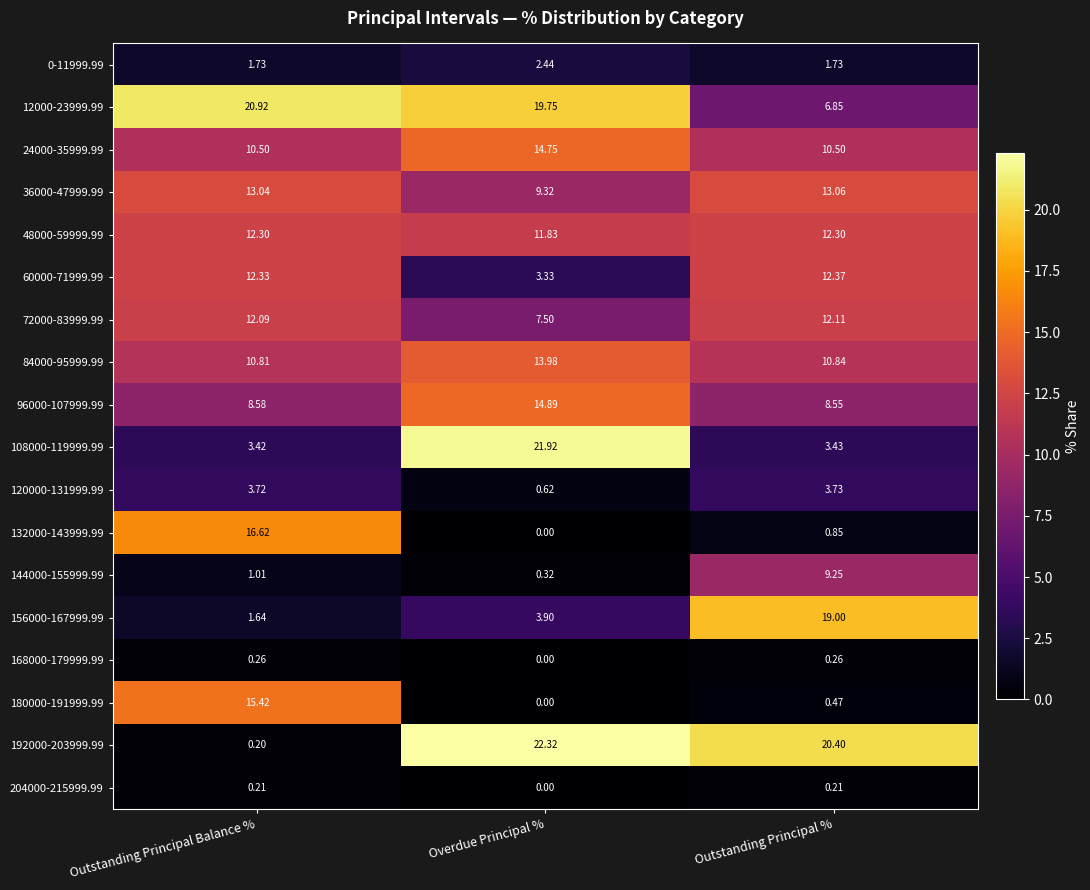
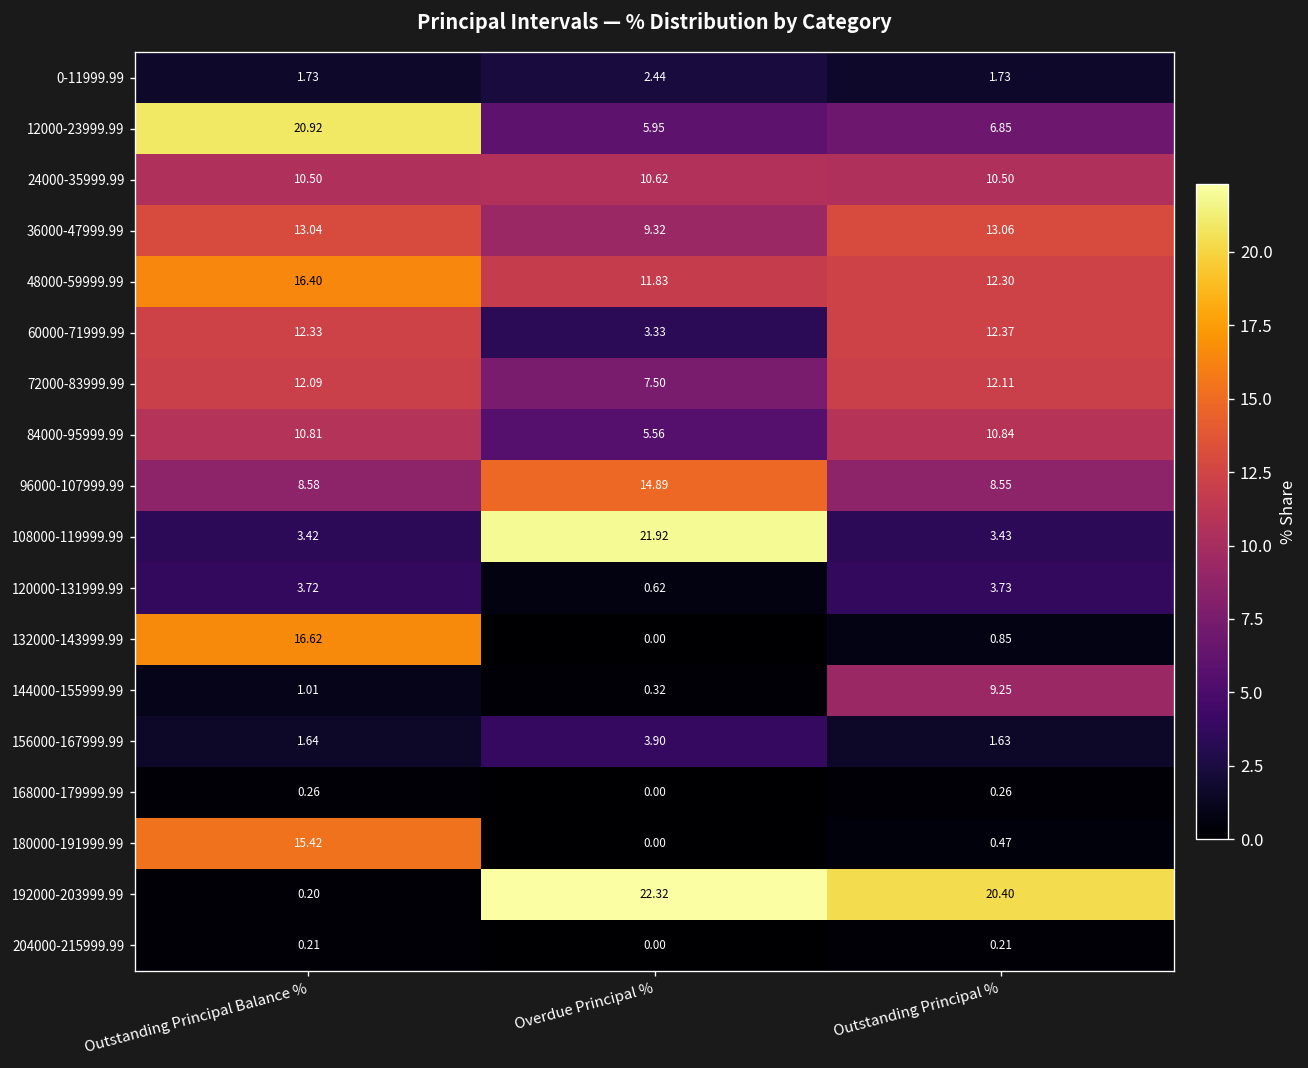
  {
    "0-11999.99": {
      "Outstanding Principal Balance %": 1.73,
      "Overdue Principal %": 2.44,
      "Outstanding Principal %": 1.73
    },
    "12000-23999.99": {
      "Outstanding Principal Balance %": 20.92,
-     "Overdue Principal %": 19.75,
+     "Overdue Principal %": 5.95,
      "Outstanding Principal %": 6.85
    },
    "24000-35999.99": {
      "Outstanding Principal Balance %": 10.50,
-     "Overdue Principal %": 14.75,
+     "Overdue Principal %": 10.62,
      "Outstanding Principal %": 10.50
    },
    "36000-47999.99": {
      "Outstanding Principal Balance %": 13.04,
      "Overdue Principal %": 9.32,
      "Outstanding Principal %": 13.06
    },
    "48000-59999.99": {
-     "Outstanding Principal Balance %": 12.30,
+     "Outstanding Principal Balance %": 16.40,
      "Overdue Principal %": 11.83,
      "Outstanding Principal %": 12.30
    },
    "60000-71999.99": {
      "Outstanding Principal Balance %": 12.33,
      "Overdue Principal %": 3.33,
      "Outstanding Principal %": 12.37
    },
    "72000-83999.99": {
      "Outstanding Principal Balance %": 12.09,
      "Overdue Principal %": 7.50,
      "Outstanding Principal %": 12.11
    },
    "84000-95999.99": {
      "Outstanding Principal Balance %": 10.81,
-     "Overdue Principal %": 13.98,
+     "Overdue Principal %": 5.56,
      "Outstanding Principal %": 10.84
    },
    "96000-107999.99": {
      "Outstanding Principal Balance %": 8.58,
      "Overdue Principal %": 14.89,
      "Outstanding Principal %": 8.55
    },
    "108000-119999.99": {
      "Outstanding Principal Balance %": 3.42,
      "Overdue Principal %": 21.92,
      "Outstanding Principal %": 3.43
    },
    "120000-131999.99": {
      "Outstanding Principal Balance %": 3.72,
      "Overdue Principal %": 0.62,
      "Outstanding Principal %": 3.73
    },
    "132000-143999.99": {
      "Outstanding Principal Balance %": 16.62,
      "Overdue Principal %": 0.00,
      "Outstanding Principal %": 0.85
    },
    "144000-155999.99": {
      "Outstanding Principal Balance %": 1.01,
      "Overdue Principal %": 0.32,
      "Outstanding Principal %": 9.25
    },
    "156000-167999.99": {
      "Outstanding Principal Balance %": 1.64,
      "Overdue Principal %": 3.90,
-     "Outstanding Principal %": 19.00
+     "Outstanding Principal %": 1.63
    },
    "168000-179999.99": {
      "Outstanding Principal Balance %": 0.26,
      "Overdue Principal %": 0.00,
      "Outstanding Principal %": 0.26
    },
    "180000-191999.99": {
      "Outstanding Principal Balance %": 15.42,
      "Overdue Principal %": 0.00,
      "Outstanding Principal %": 0.47
    },
    "192000-203999.99": {
      "Outstanding Principal Balance %": 0.20,
      "Overdue Principal %": 22.32,
      "Outstanding Principal %": 20.40
    },
    "204000-215999.99": {
      "Outstanding Principal Balance %": 0.21,
      "Overdue Principal %": 0.00,
      "Outstanding Principal %": 0.21
    }
  }
